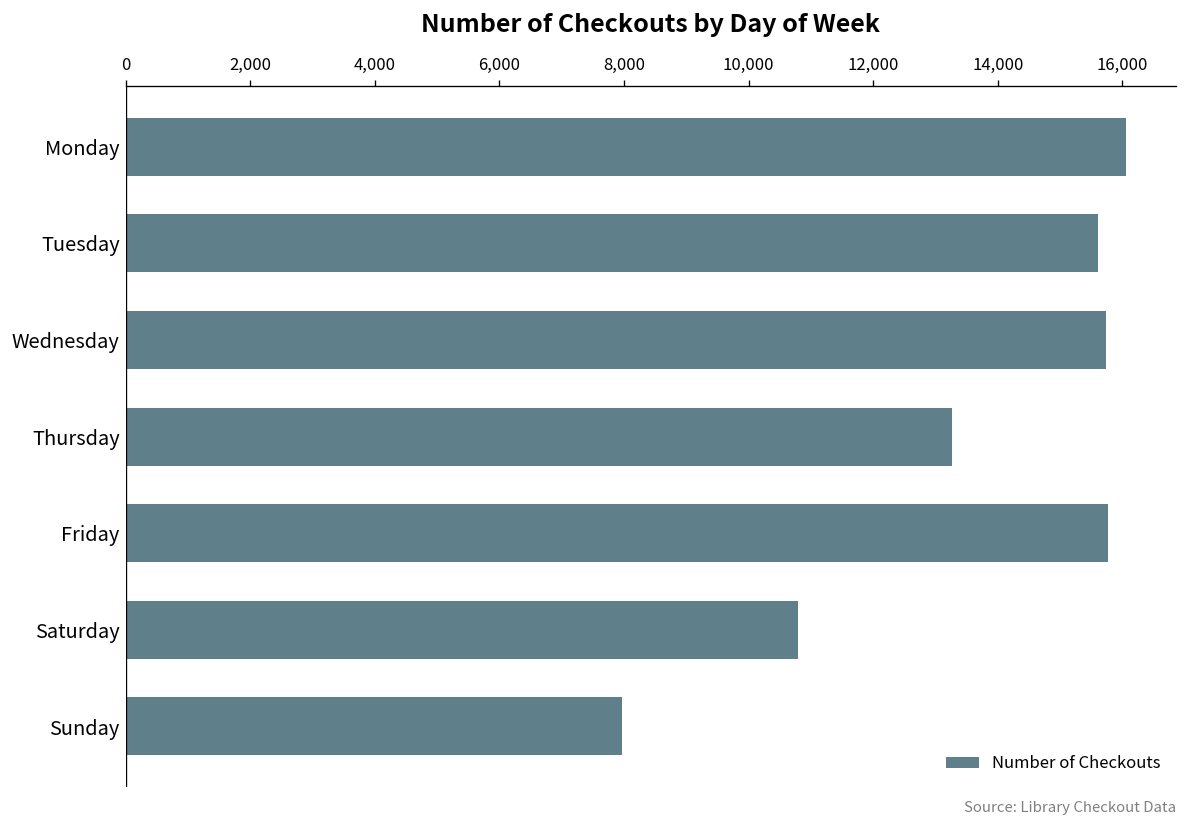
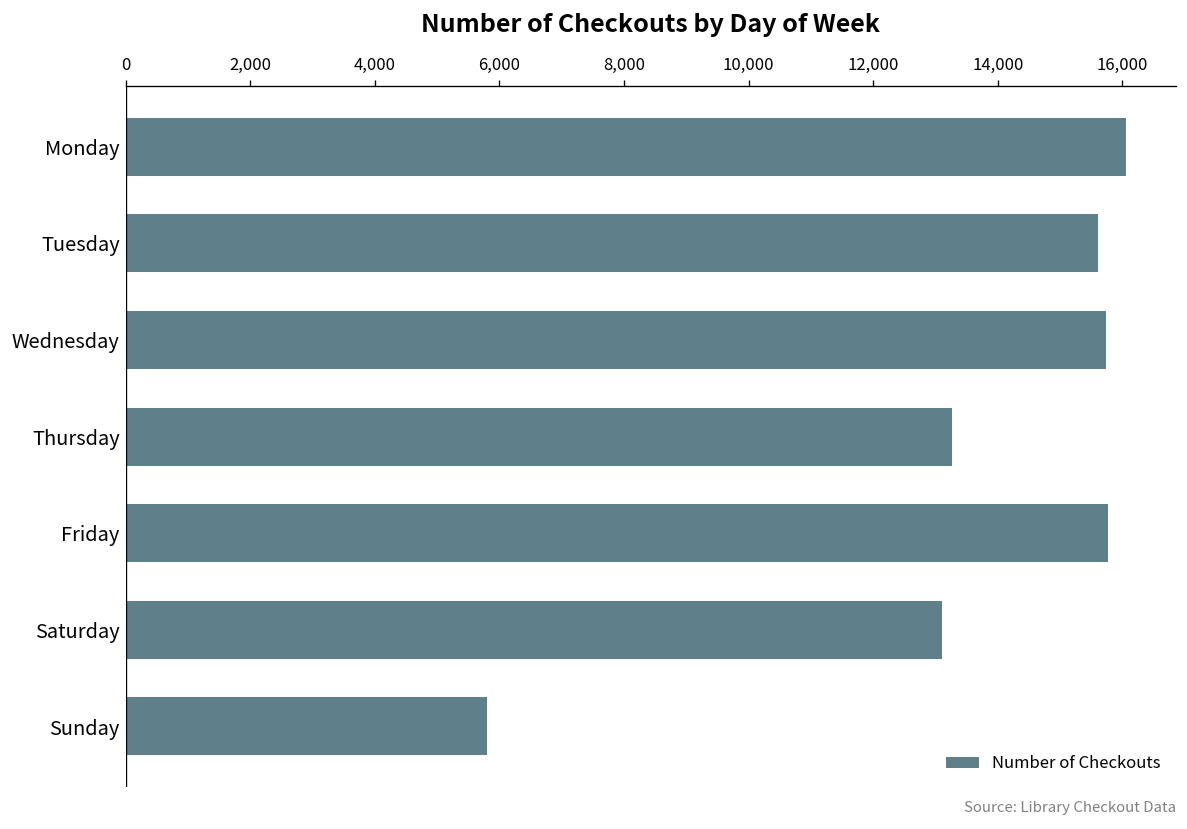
  {
    "Monday": "16,100",
    "Tuesday": "15,600",
    "Wednesday": "15,700",
    "Thursday": "13,300",
    "Friday": "15,800",
-   "Saturday": "10,800",
-   "Sunday": "8,000"
+   "Saturday": "13,100",
+   "Sunday": "5,800"
  }
